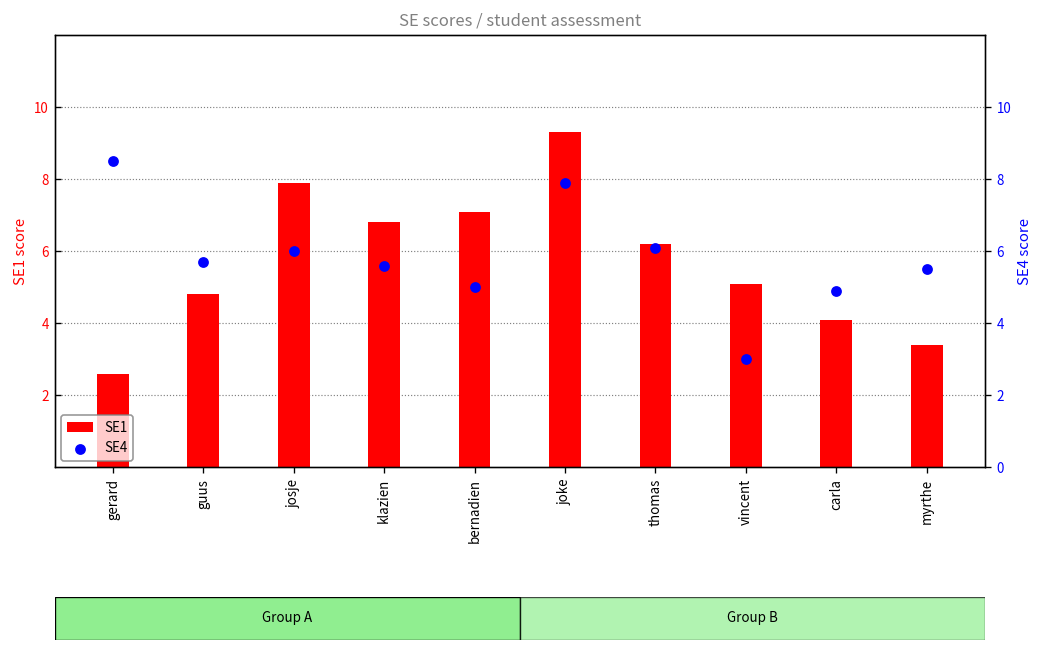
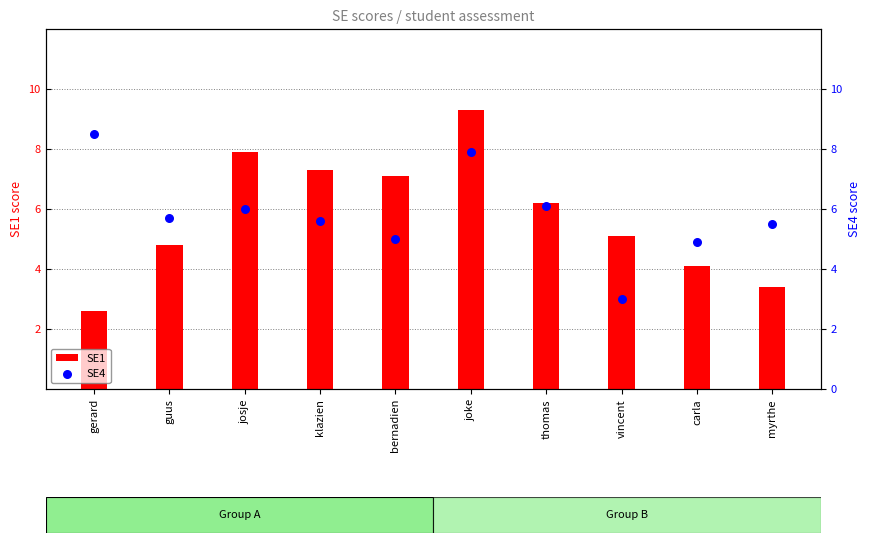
  {
    "SE1": {
      "gerard": 2.6,
      "guus": 4.8,
      "josje": 7.9,
-     "klazien": 6.8,
+     "klazien": 7.3,
      "bernadien": 7.1,
      "joke": 9.3,
      "thomas": 6.2,
      "vincent": 5.1,
      "carla": 4.1,
      "myrthe": 3.4
    }
  }
